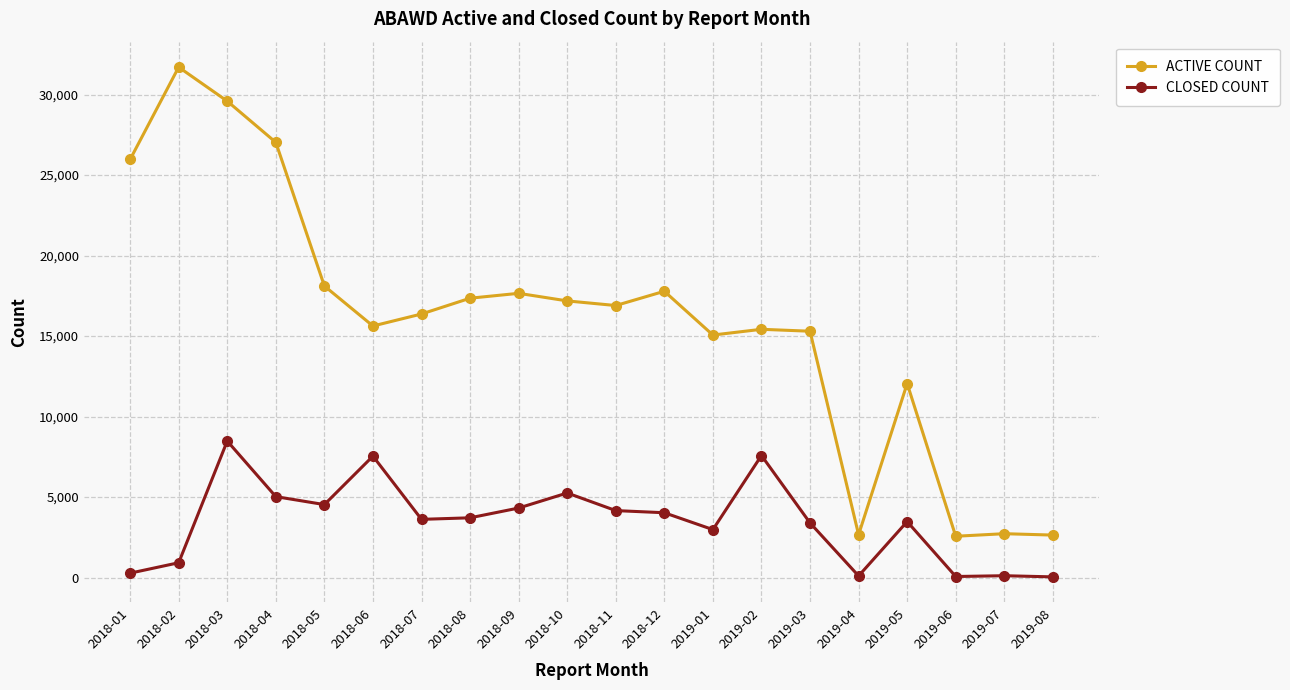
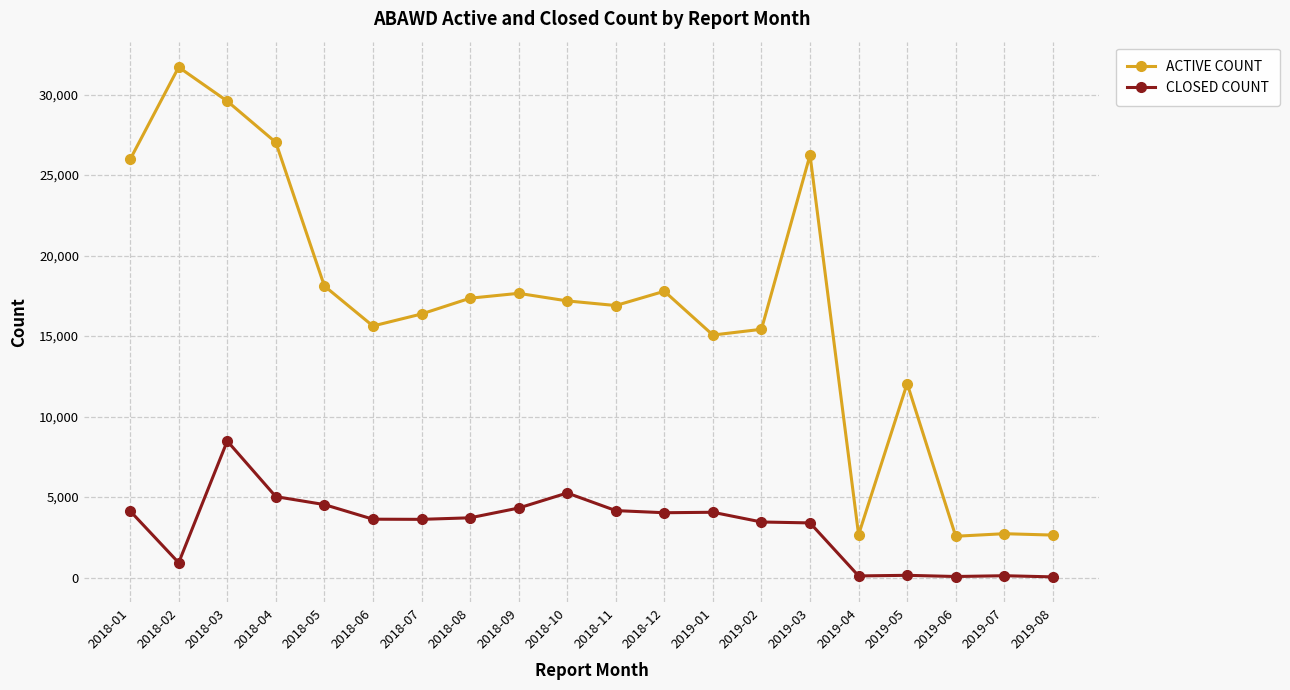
  {
    "ACTIVE COUNT": {
      "2018-01": "26,000",
      "2018-02": "31,700",
      "2018-03": "29,600",
      "2018-04": "27,000",
      "2018-05": "18,100",
      "2018-06": "15,600",
      "2018-07": "16,400",
      "2018-08": "17,400",
      "2018-09": "17,700",
      "2018-10": "17,200",
      "2018-11": "16,900",
      "2018-12": "17,800",
      "2019-01": "15,100",
      "2019-02": "15,400",
-     "2019-03": "15,300",
+     "2019-03": "26,200",
      "2019-04": "2,700",
      "2019-05": "12,100",
      "2019-06": "2,600",
      "2019-07": "2,700",
      "2019-08": "2,600"
    },
    "CLOSED COUNT": {
-     "2018-01": "300",
+     "2018-01": "4,100",
      "2018-02": "900",
      "2018-03": "8,500",
      "2018-04": "5,000",
      "2018-05": "4,500",
-     "2018-06": "7,500",
+     "2018-06": "3,600",
      "2018-07": "3,600",
      "2018-08": "3,700",
      "2018-09": "4,300",
      "2018-10": "5,300",
      "2018-11": "4,200",
      "2018-12": "4,000",
-     "2019-01": "3,000",
-     "2019-02": "7,600",
+     "2019-01": "4,100",
+     "2019-02": "3,500",
      "2019-03": "3,400",
      "2019-04": "100",
-     "2019-05": "3,500",
+     "2019-05": "100",
      "2019-06": "100",
      "2019-07": "100",
      "2019-08": "0"
    }
  }
